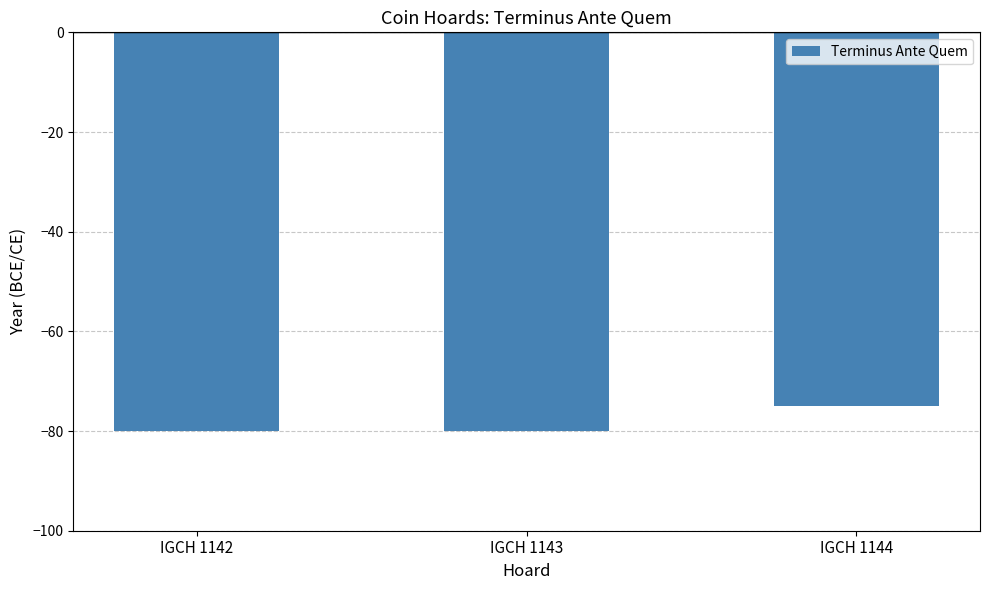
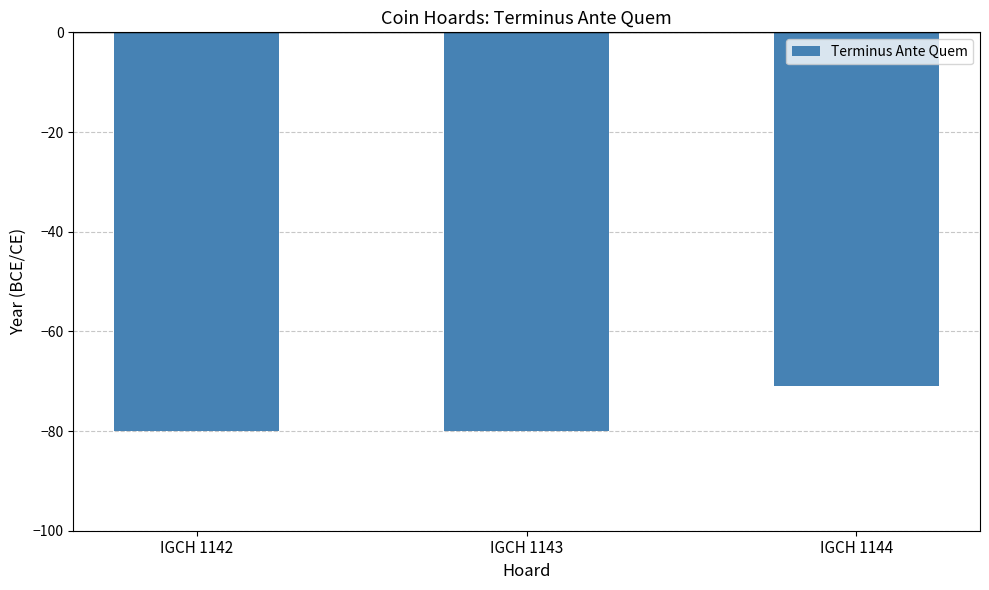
  {
    "IGCH 1142": -80,
    "IGCH 1143": -80,
-   "IGCH 1144": -75
+   "IGCH 1144": -71
  }
